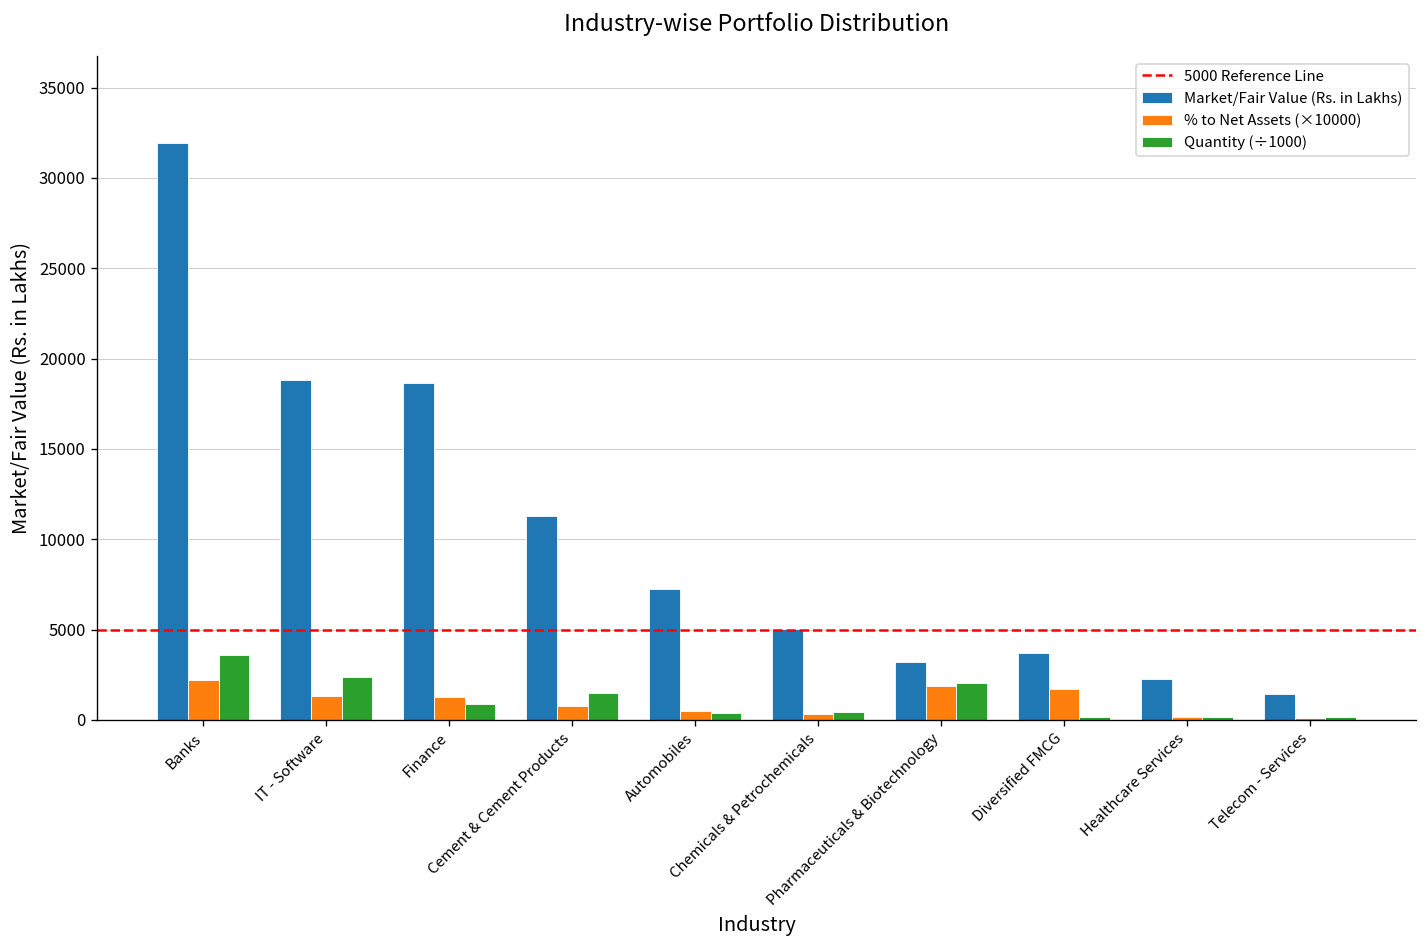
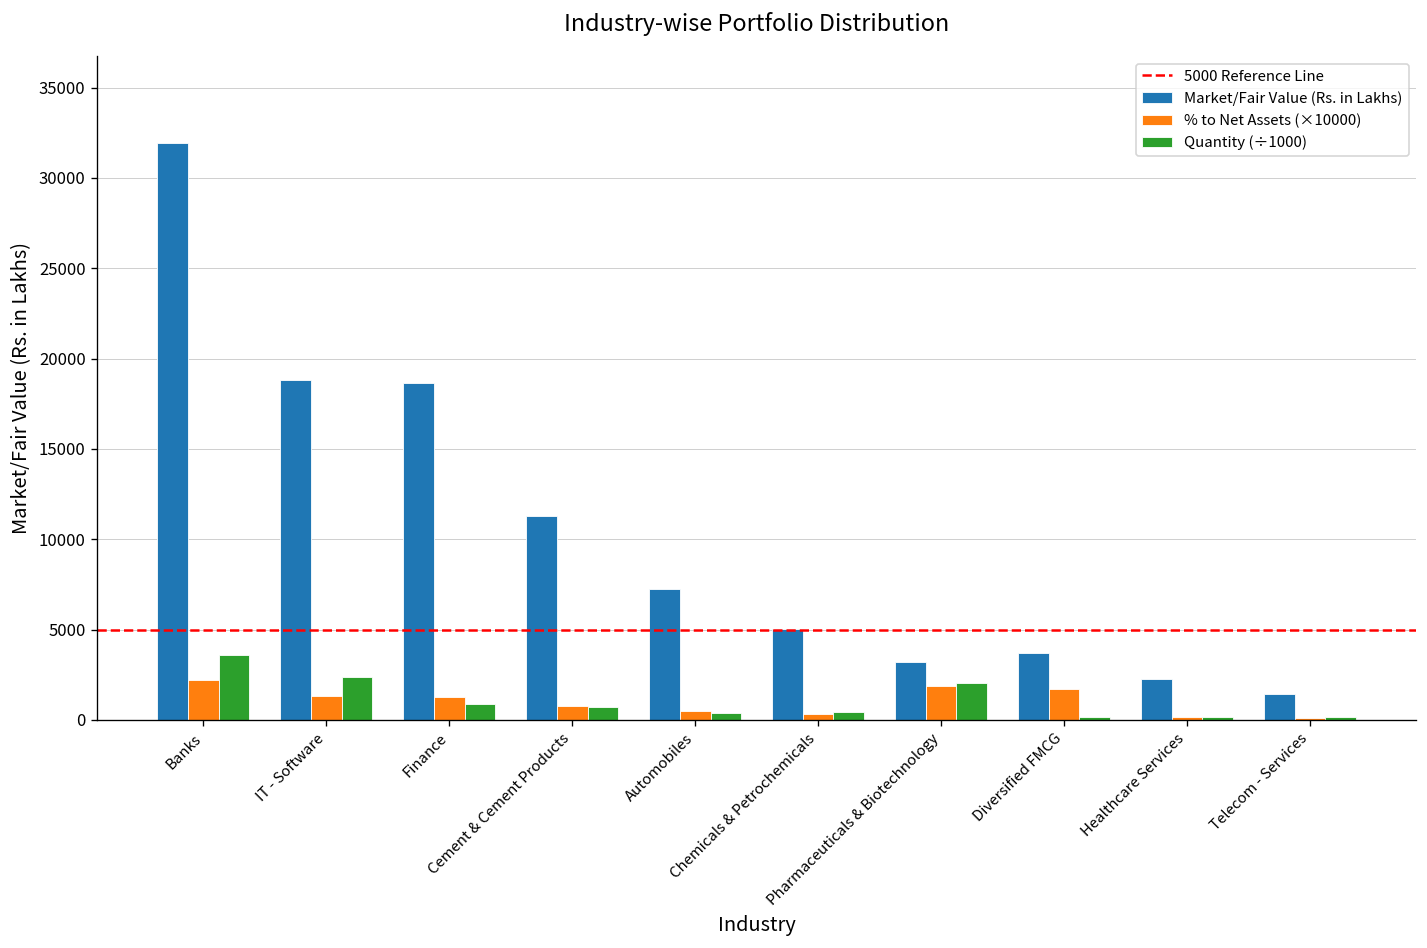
  {
    "Market/Fair Value (Rs. in Lakhs)": {
      "Banks": 31900,
      "IT - Software": 18800,
      "Finance": 18600,
      "Cement & Cement Products": 11300,
      "Automobiles": 7300,
      "Chemicals & Petrochemicals": 5000,
      "Pharmaceuticals & Biotechnology": 3200,
      "Diversified FMCG": 3700,
      "Healthcare Services": 2300,
      "Telecom - Services": 1400
    },
    "% to Net Assets (×10000)": {
      "Banks": 2200,
      "IT - Software": 1300,
      "Finance": 1300,
      "Cement & Cement Products": 800,
      "Automobiles": 500,
      "Chemicals & Petrochemicals": 300,
      "Pharmaceuticals & Biotechnology": 1900,
      "Diversified FMCG": 1700
    },
    "Quantity (÷1000)": {
      "Banks": 3600,
      "IT - Software": 2300,
      "Finance": 900,
-     "Cement & Cement Products": 1500,
+     "Cement & Cement Products": 700,
      "Automobiles": 400,
      "Chemicals & Petrochemicals": 400,
      "Pharmaceuticals & Biotechnology": 2100,
      "Telecom - Services": 200
    }
  }
